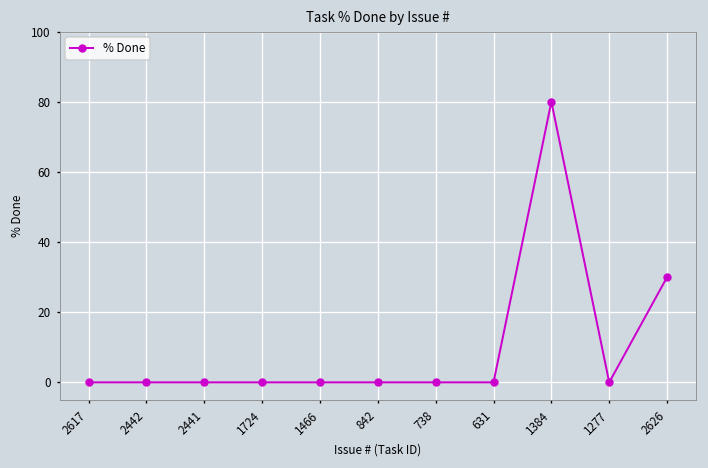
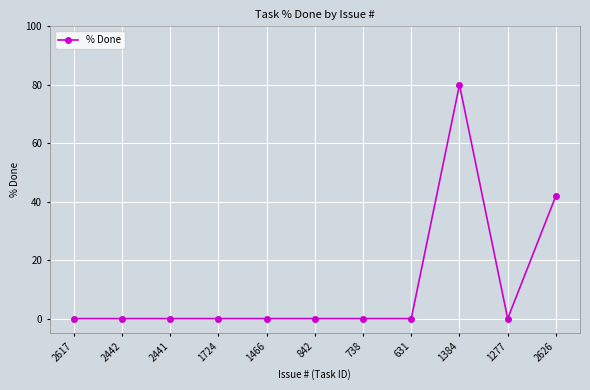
  {
    "2617": 0,
    "2442": 0,
    "2441": 0,
    "1724": 0,
    "1466": 0,
    "842": 0,
    "738": 0,
    "631": 0,
    "1384": 80,
    "1277": 0,
-   "2626": 30
+   "2626": 42
  }
